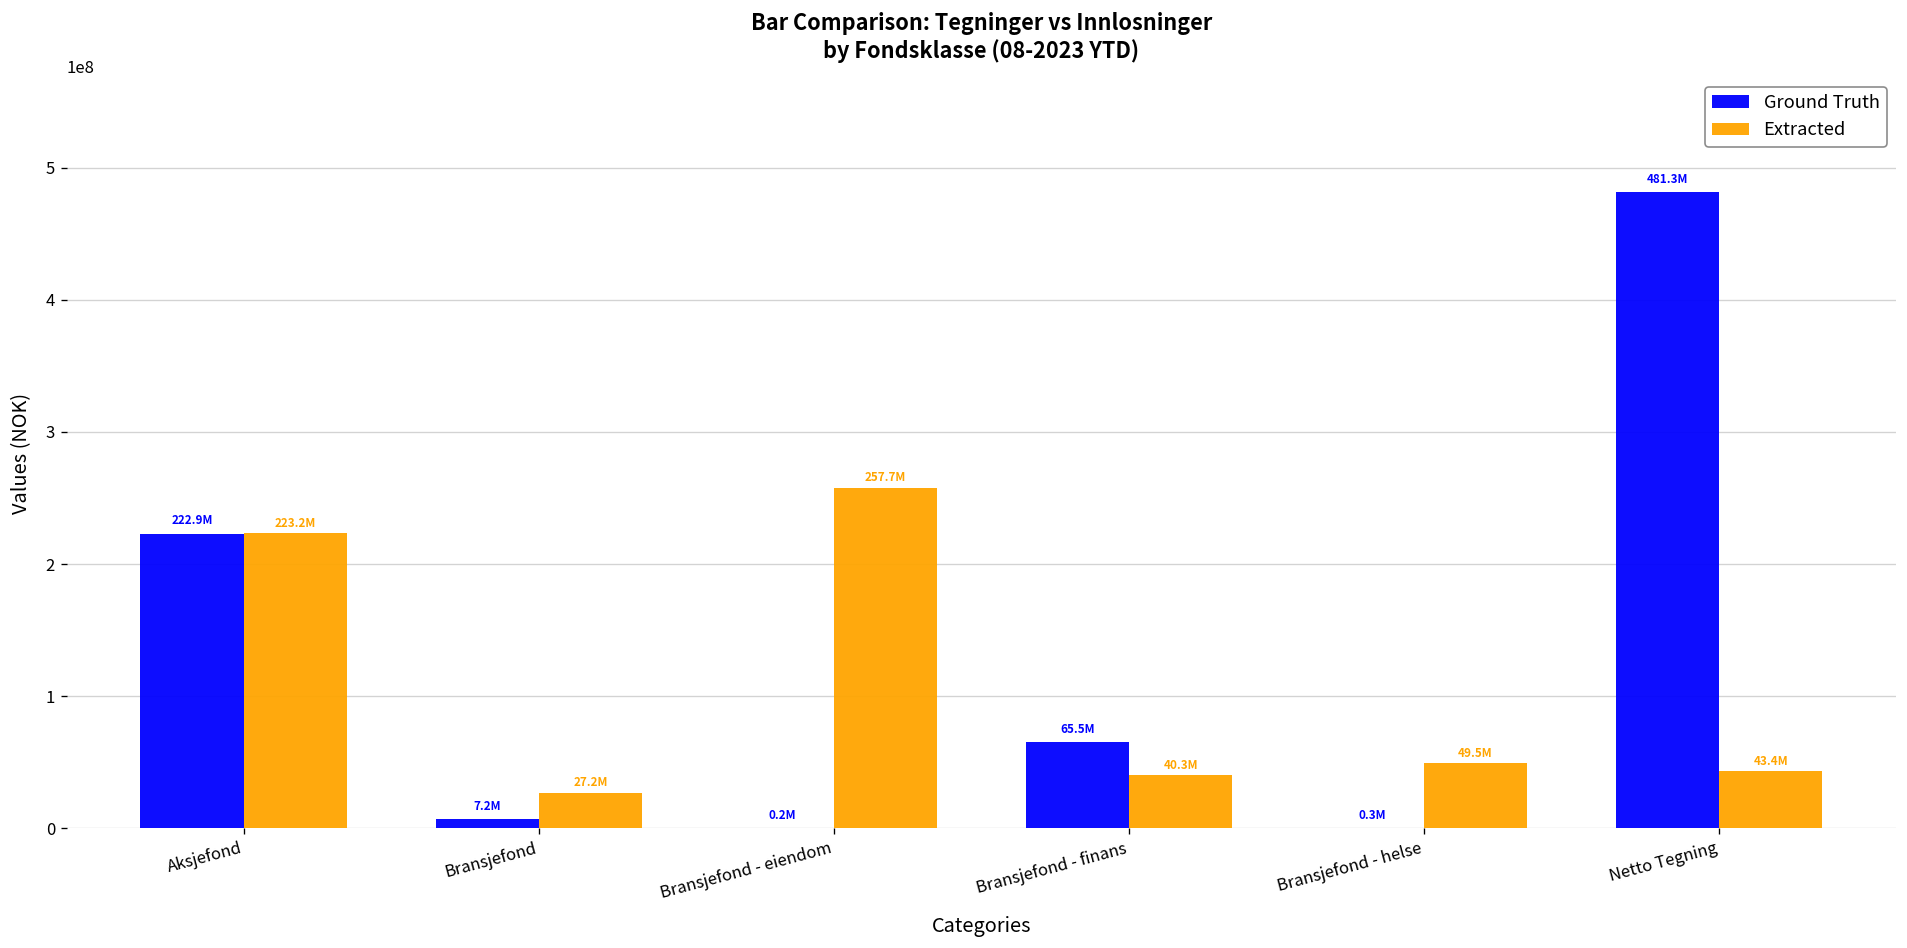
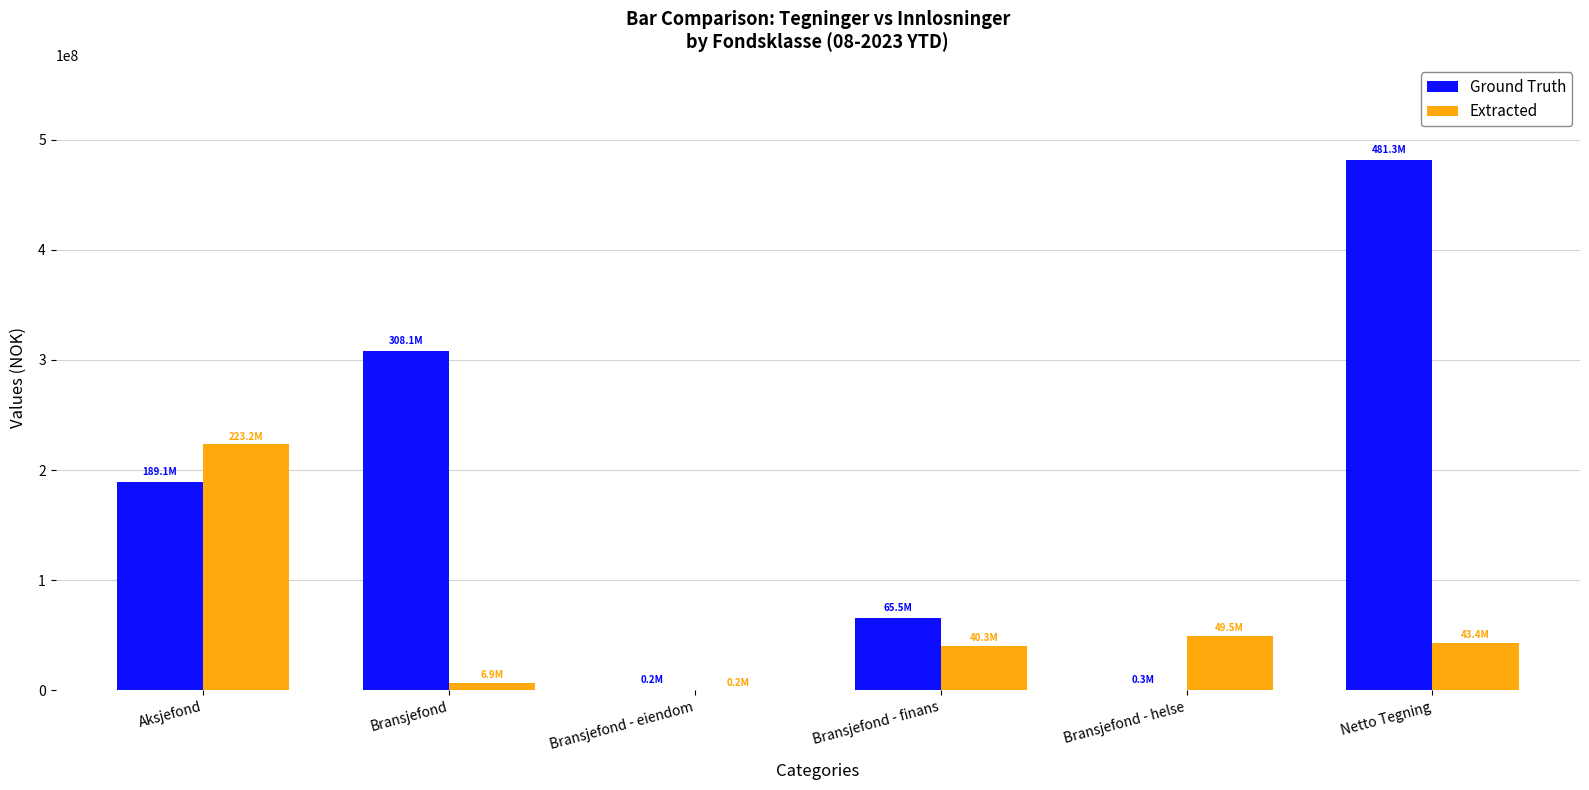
  {
    "Ground Truth": {
-     "Aksjefond": "222.9M",
-     "Bransjefond": "7.2M",
+     "Aksjefond": "189.1M",
+     "Bransjefond": "308.1M",
      "Bransjefond - eiendom": "0.2M",
      "Bransjefond - finans": "65.5M",
      "Bransjefond - helse": "0.3M",
      "Netto Tegning": "481.3M"
    },
    "Extracted": {
      "Aksjefond": "223.2M",
-     "Bransjefond": "27.2M",
-     "Bransjefond - eiendom": "257.7M",
+     "Bransjefond": "6.9M",
+     "Bransjefond - eiendom": "0.2M",
      "Bransjefond - finans": "40.3M",
      "Bransjefond - helse": "49.5M",
      "Netto Tegning": "43.4M"
    }
  }
